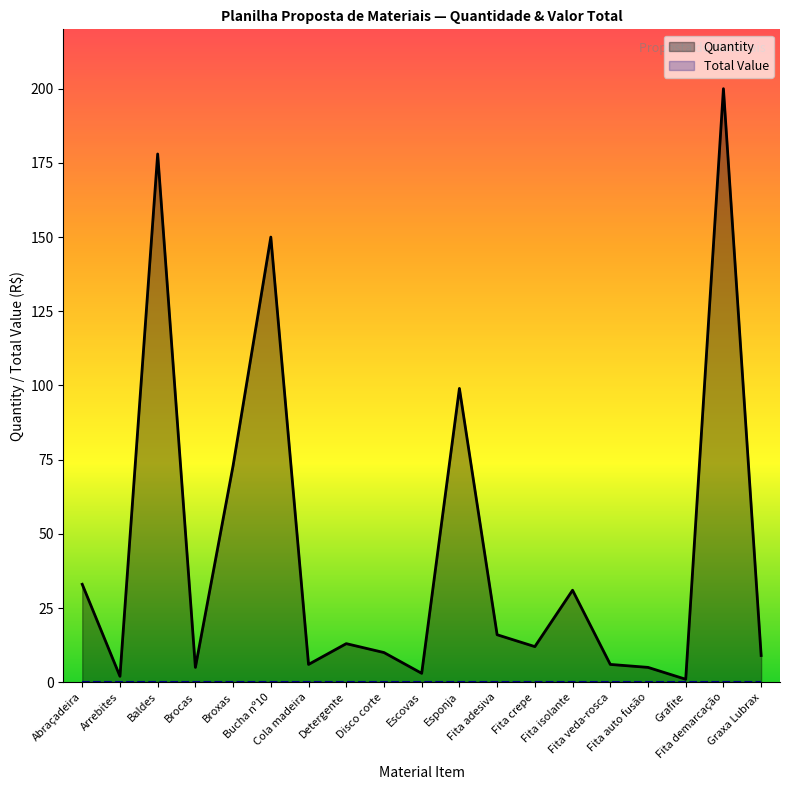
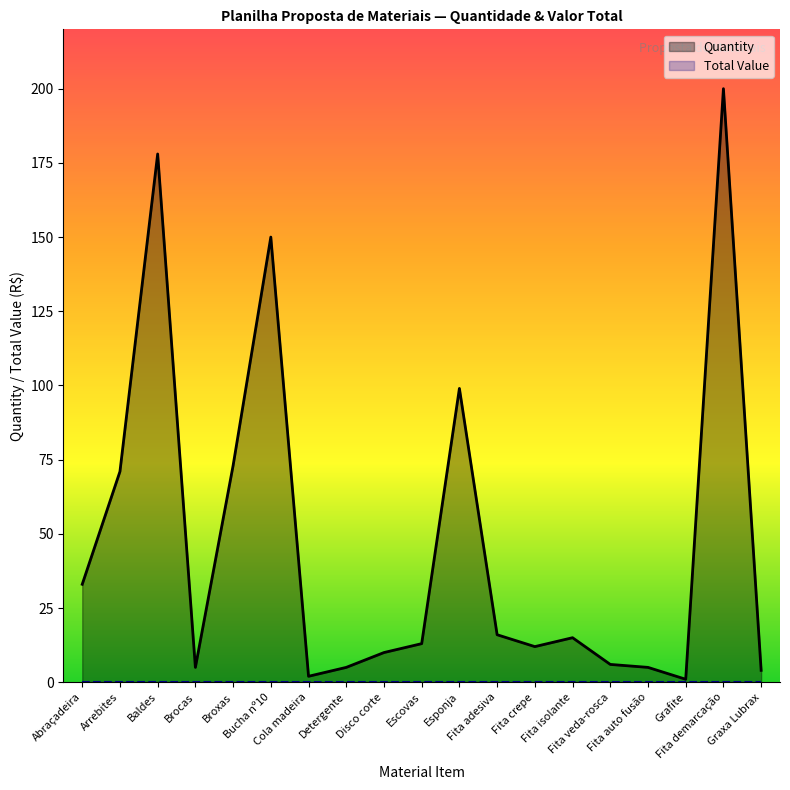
  {
    "Quantity": {
      "Abraçadeira": 33,
-     "Arrebites": 2,
+     "Arrebites": 71,
      "Baldes": 178,
      "Brocas": 5,
      "Broxas": 73,
      "Bucha nº10": 150,
-     "Cola madeira": 6,
-     "Detergente": 13,
+     "Cola madeira": 2,
+     "Detergente": 5,
      "Disco corte": 10,
-     "Escovas": 3,
+     "Escovas": 13,
      "Esponja": 99,
      "Fita adesiva": 16,
      "Fita crepe": 12,
-     "Fita isolante": 31,
+     "Fita isolante": 15,
      "Fita veda-rosca": 6,
      "Fita auto fusão": 5,
      "Grafite": 1,
      "Fita demarcação": 200,
-     "Graxa Lubrax": 9
+     "Graxa Lubrax": 4
    },
    "Total Value": {
      "Abraçadeira": 0,
      "Arrebites": 0,
      "Baldes": 0,
      "Brocas": 0,
      "Broxas": 0,
      "Bucha nº10": 0,
      "Cola madeira": 0,
      "Detergente": 0,
      "Disco corte": 0,
      "Escovas": 0,
      "Esponja": 0,
      "Fita adesiva": 0,
      "Fita crepe": 0,
      "Fita isolante": 0,
      "Fita veda-rosca": 0,
      "Fita auto fusão": 0,
      "Grafite": 0,
      "Fita demarcação": 0,
      "Graxa Lubrax": 0
    }
  }
